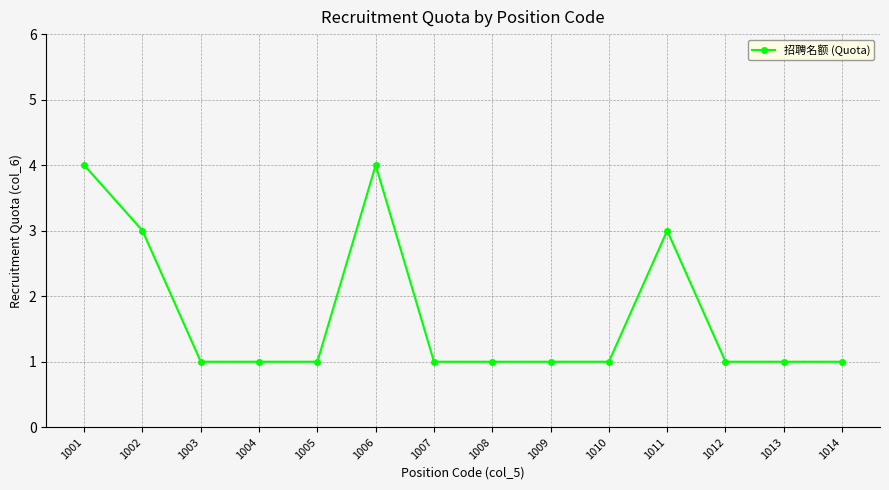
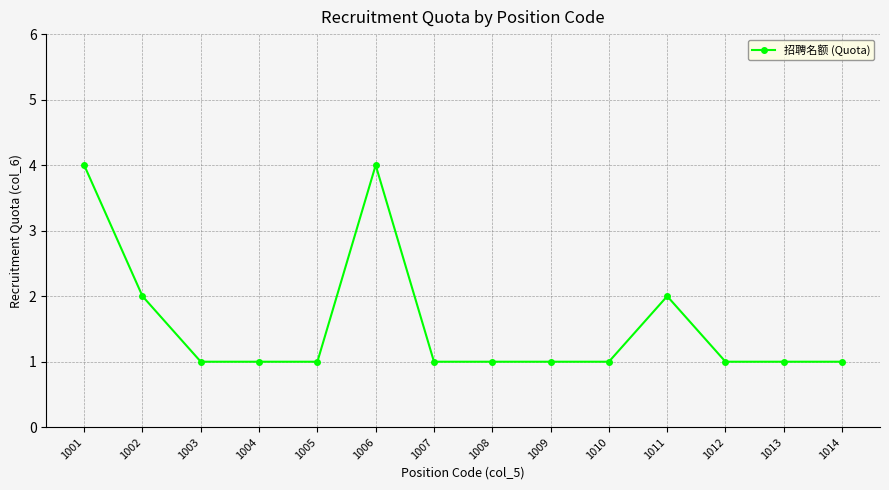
  {
    "1001": 4,
-   "1002": 3,
+   "1002": 2,
    "1003": 1,
    "1004": 1,
    "1005": 1,
    "1006": 4,
    "1007": 1,
    "1008": 1,
    "1009": 1,
    "1010": 1,
-   "1011": 3,
+   "1011": 2,
    "1012": 1,
    "1013": 1,
    "1014": 1
  }
